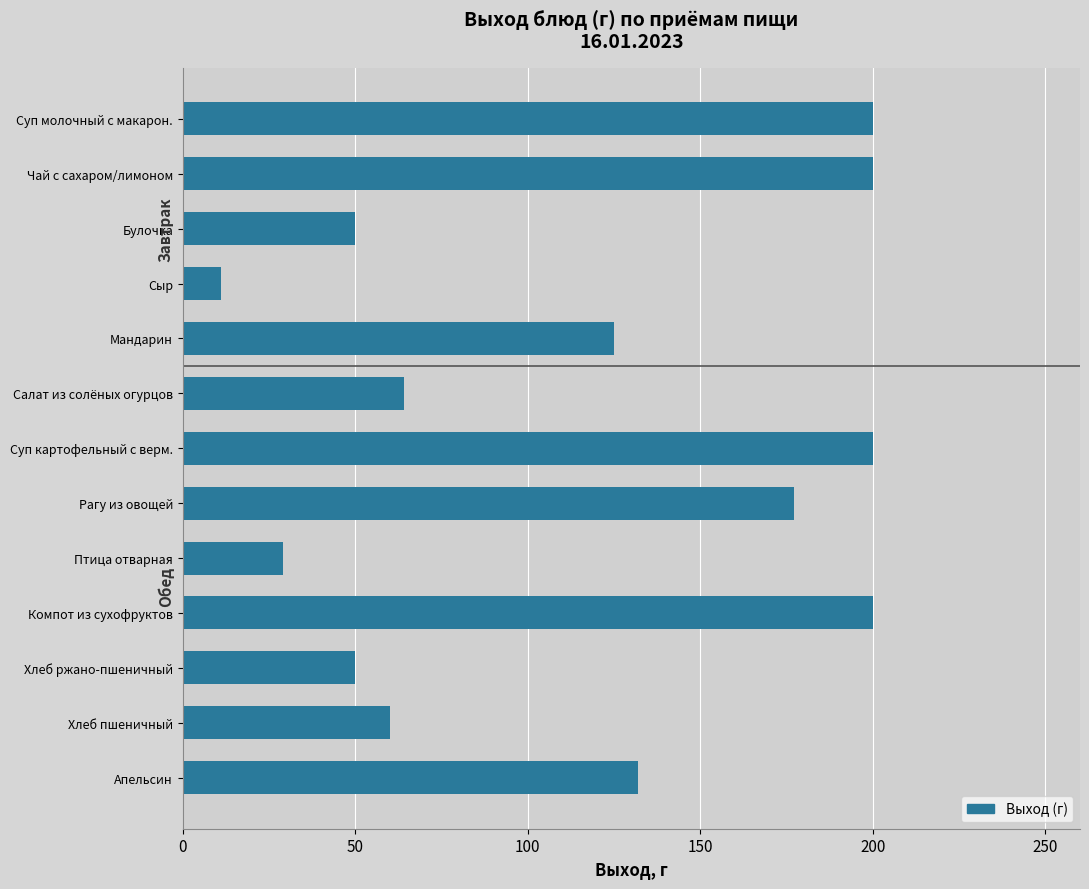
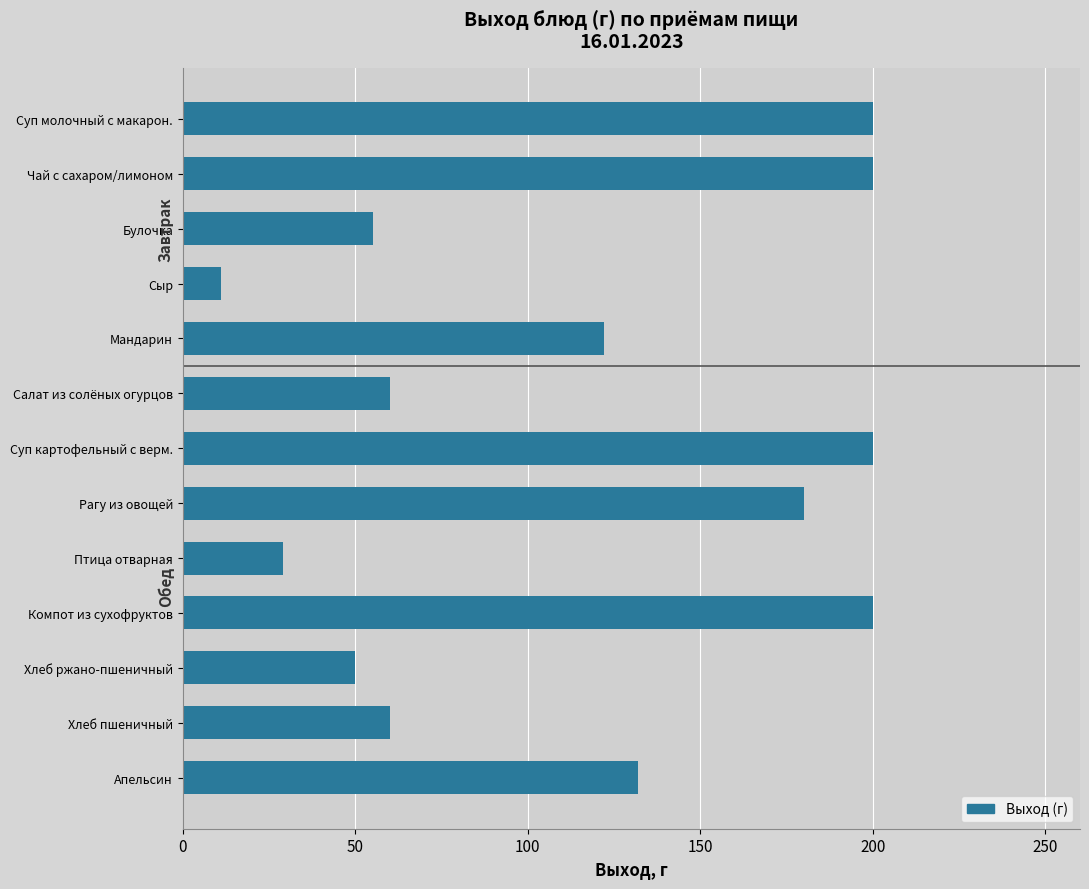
  {
    "Суп молочный с макарон.": 200,
    "Чай с сахаром/лимоном": 200,
-   "Булочка": 50,
+   "Булочка": 55,
    "Сыр": 11,
-   "Мандарин": 125,
-   "Салат из солёных огурцов": 64,
+   "Мандарин": 122,
+   "Салат из солёных огурцов": 60,
    "Суп картофельный с верм.": 200,
-   "Рагу из овощей": 177,
+   "Рагу из овощей": 180,
    "Птица отварная": 29,
    "Компот из сухофруктов": 200,
    "Хлеб ржано-пшеничный": 50,
    "Хлеб пшеничный": 60,
    "Апельсин": 132
  }
